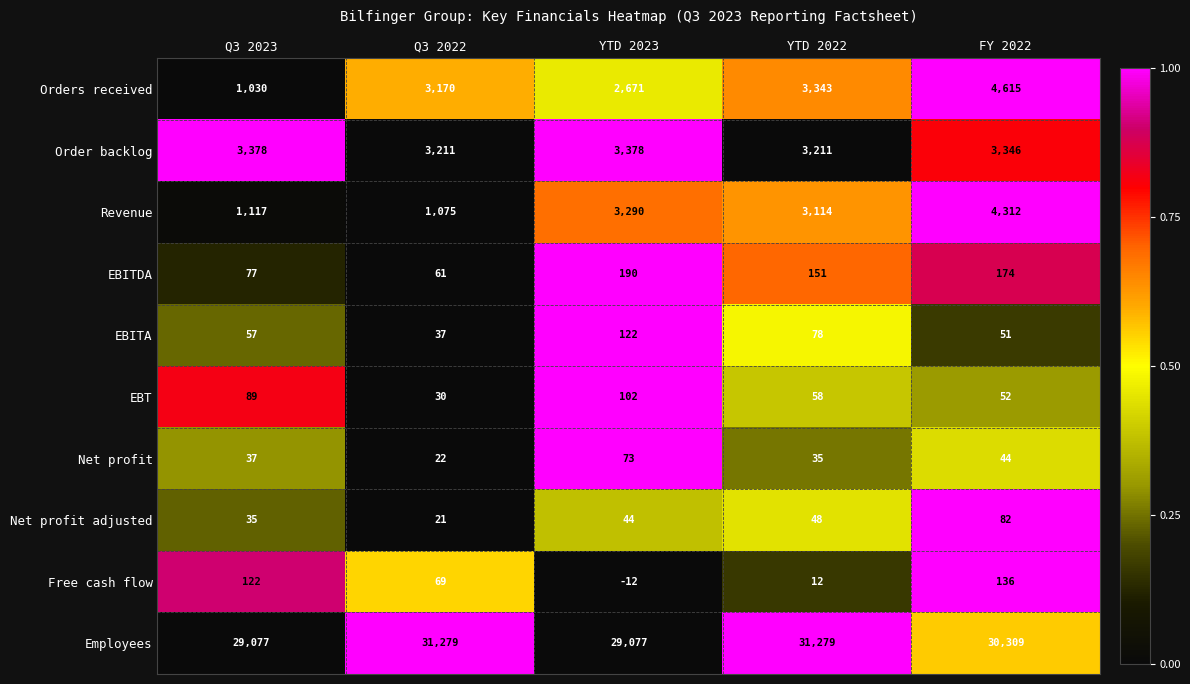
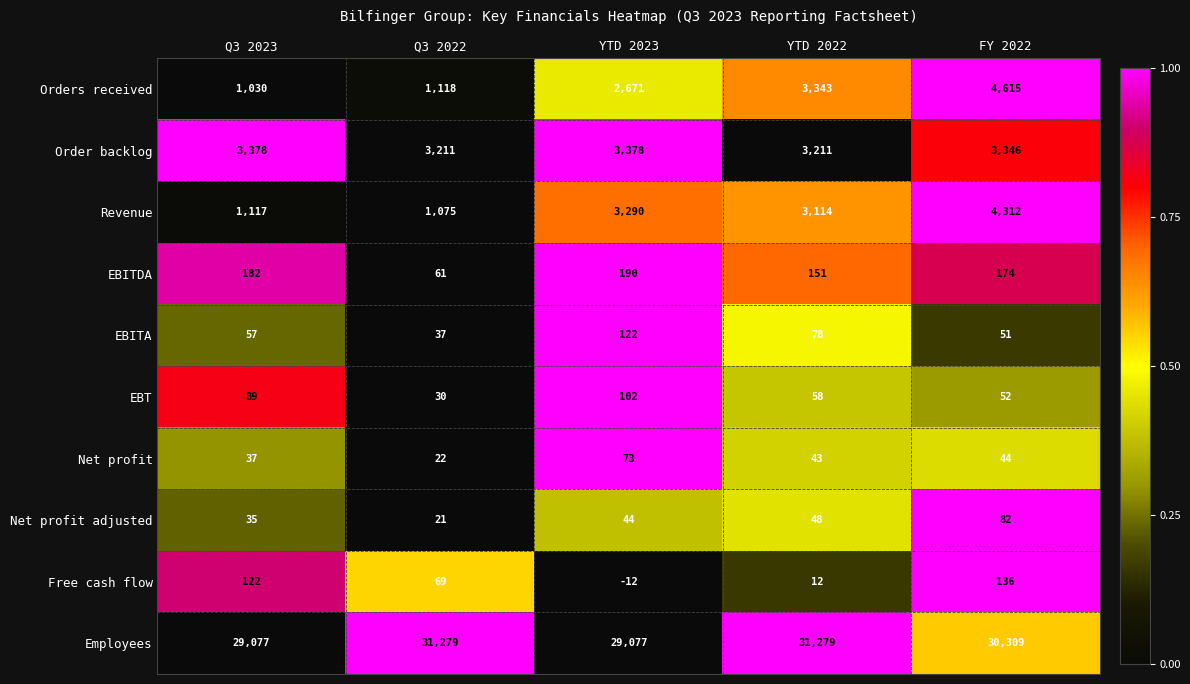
  {
    "Orders received": {
      "Q3 2023": "1,030",
-     "Q3 2022": "3,170",
+     "Q3 2022": "1,118",
      "YTD 2023": "2,671",
      "YTD 2022": "3,343",
      "FY 2022": "4,615"
    },
    "Order backlog": {
      "Q3 2023": "3,378",
      "Q3 2022": "3,211",
      "YTD 2023": "3,378",
      "YTD 2022": "3,211",
      "FY 2022": "3,346"
    },
    "Revenue": {
      "Q3 2023": "1,117",
      "Q3 2022": "1,075",
      "YTD 2023": "3,290",
      "YTD 2022": "3,114",
      "FY 2022": "4,312"
    },
    "EBITDA": {
-     "Q3 2023": "77",
+     "Q3 2023": "182",
      "Q3 2022": "61",
      "YTD 2023": "190",
      "YTD 2022": "151",
      "FY 2022": "174"
    },
    "EBITA": {
      "Q3 2023": "57",
      "Q3 2022": "37",
      "YTD 2023": "122",
      "YTD 2022": "78",
      "FY 2022": "51"
    },
    "EBT": {
      "Q3 2023": "89",
      "Q3 2022": "30",
      "YTD 2023": "102",
      "YTD 2022": "58",
      "FY 2022": "52"
    },
    "Net profit": {
      "Q3 2023": "37",
      "Q3 2022": "22",
      "YTD 2023": "73",
-     "YTD 2022": "35",
+     "YTD 2022": "43",
      "FY 2022": "44"
    },
    "Net profit adjusted": {
      "Q3 2023": "35",
      "Q3 2022": "21",
      "YTD 2023": "44",
      "YTD 2022": "48",
      "FY 2022": "82"
    },
    "Free cash flow": {
      "Q3 2023": "122",
      "Q3 2022": "69",
      "YTD 2023": "-12",
      "YTD 2022": "12",
      "FY 2022": "136"
    },
    "Employees": {
      "Q3 2023": "29,077",
      "Q3 2022": "31,279",
      "YTD 2023": "29,077",
      "YTD 2022": "31,279",
      "FY 2022": "30,309"
    }
  }
